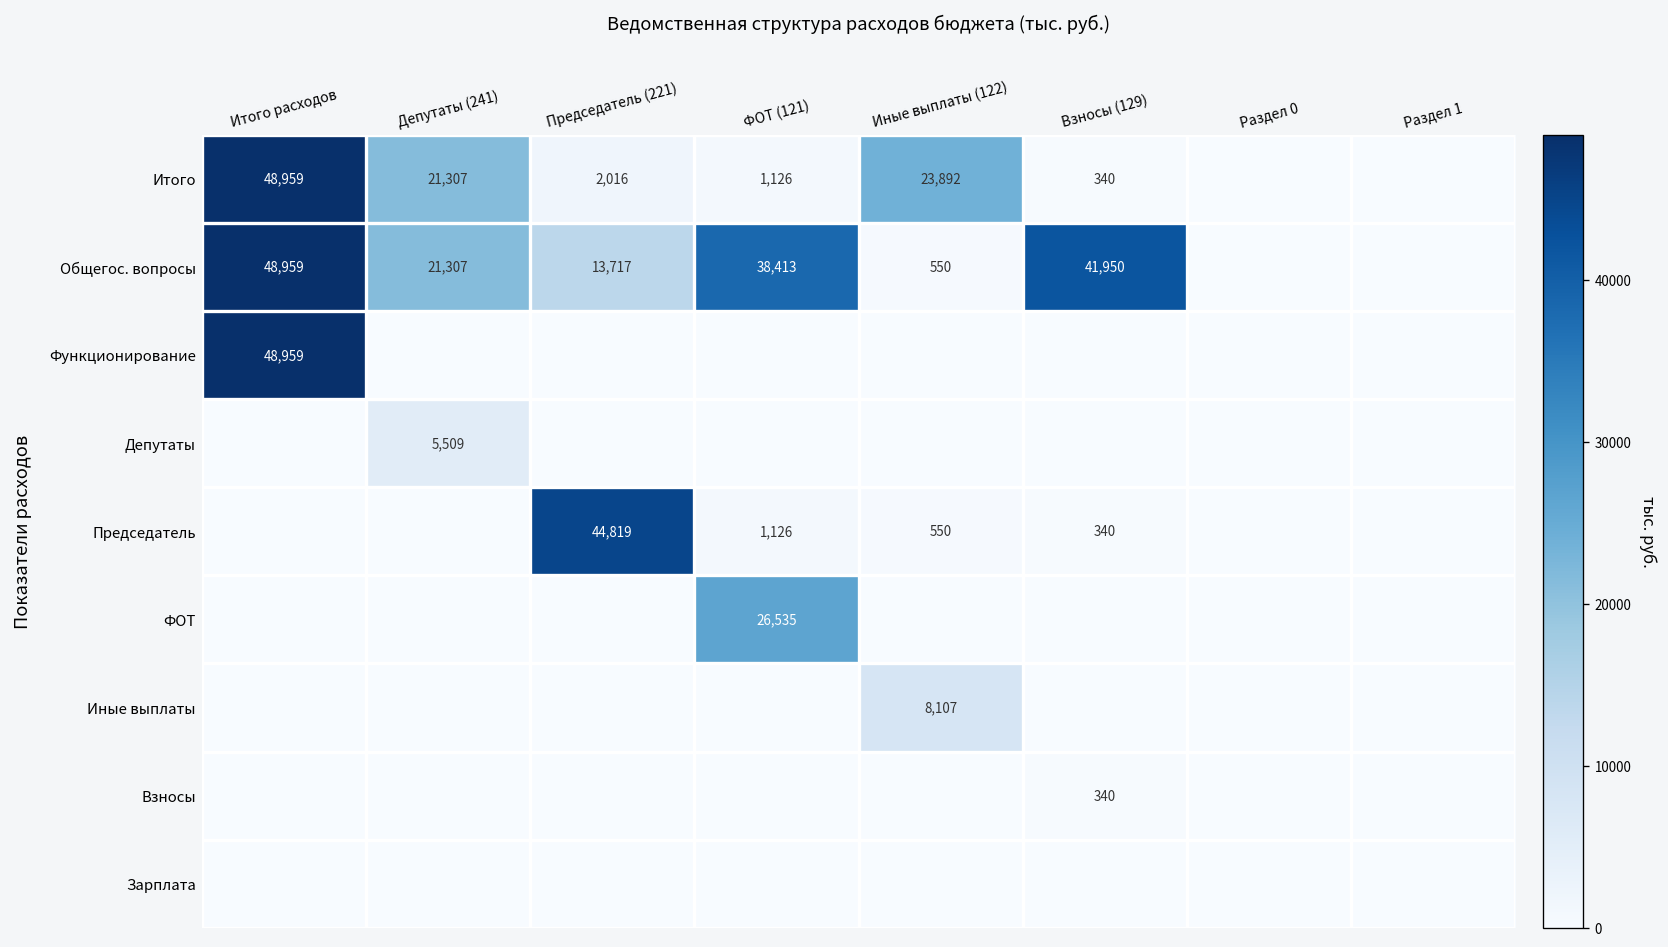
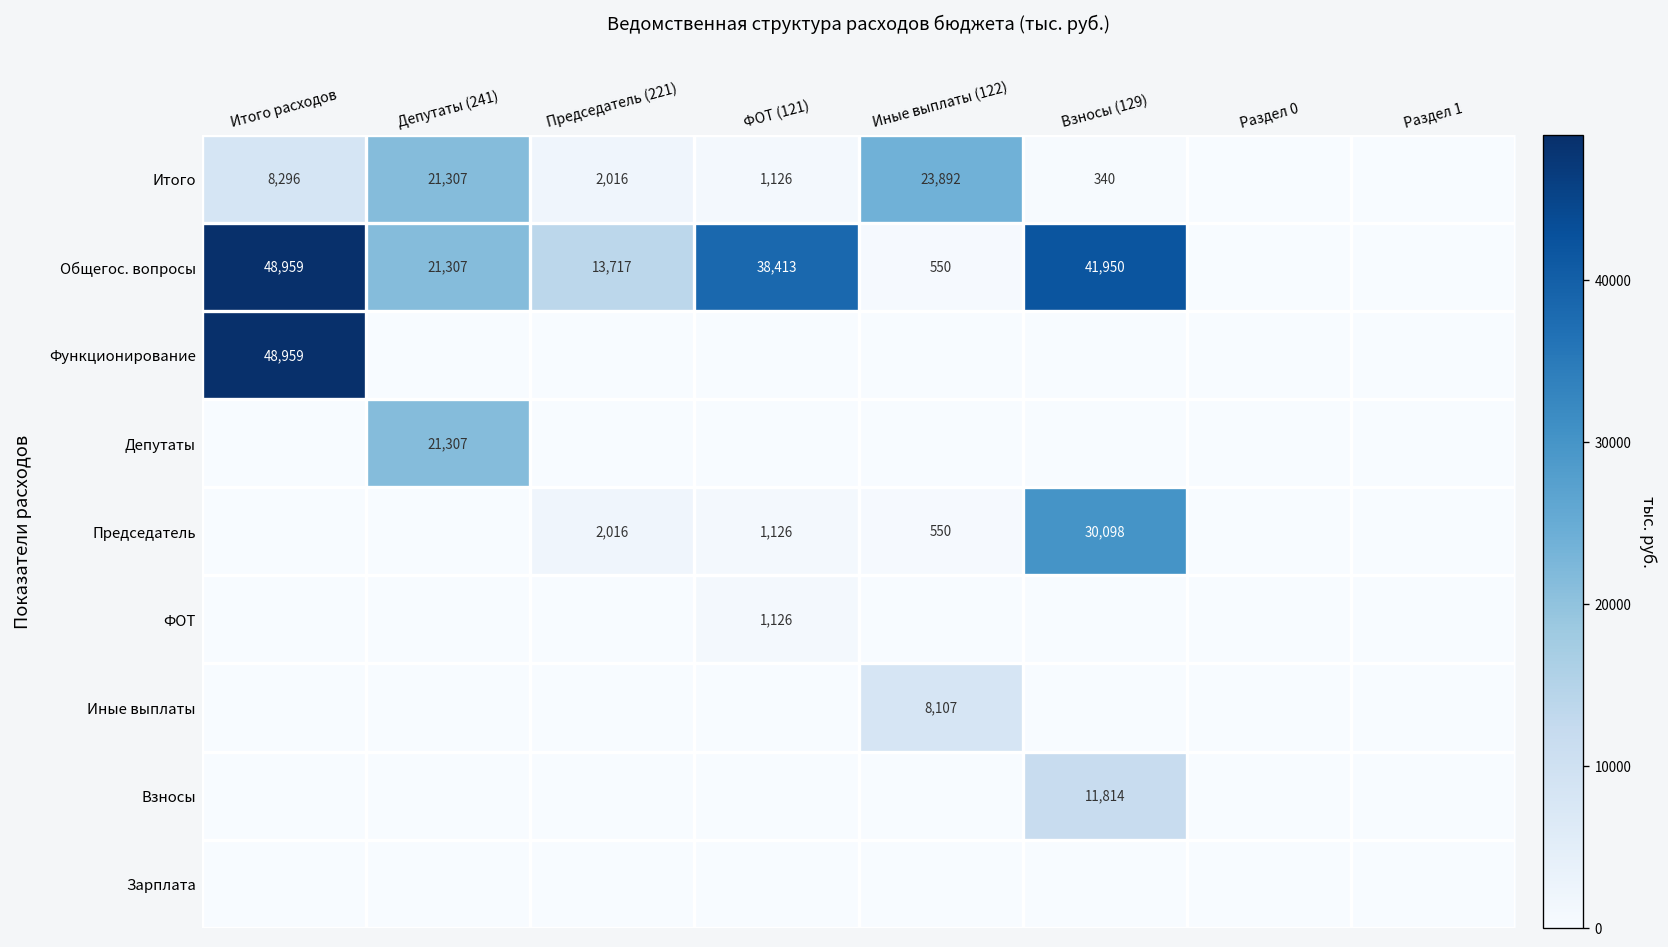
  {
    "Итого": {
-     "Итого расходов": "48,959",
+     "Итого расходов": "8,296",
      "Депутаты (241)": "21,307",
      "Председатель (221)": "2,016",
      "ФОТ (121)": "1,126",
      "Иные выплаты (122)": "23,892",
      "Взносы (129)": "340"
    },
    "Общегос. вопросы": {
      "Итого расходов": "48,959",
      "Депутаты (241)": "21,307",
      "Председатель (221)": "13,717",
      "ФОТ (121)": "38,413",
      "Иные выплаты (122)": "550",
      "Взносы (129)": "41,950"
    },
    "Функционирование": {
      "Итого расходов": "48,959"
    },
    "Депутаты": {
-     "Депутаты (241)": "5,509"
+     "Депутаты (241)": "21,307"
    },
    "Председатель": {
-     "Председатель (221)": "44,819",
+     "Председатель (221)": "2,016",
      "ФОТ (121)": "1,126",
      "Иные выплаты (122)": "550",
-     "Взносы (129)": "340"
+     "Взносы (129)": "30,098"
    },
    "ФОТ": {
-     "ФОТ (121)": "26,535"
+     "ФОТ (121)": "1,126"
    },
    "Иные выплаты": {
      "Иные выплаты (122)": "8,107"
    },
    "Взносы": {
-     "Взносы (129)": "340"
+     "Взносы (129)": "11,814"
    }
  }
